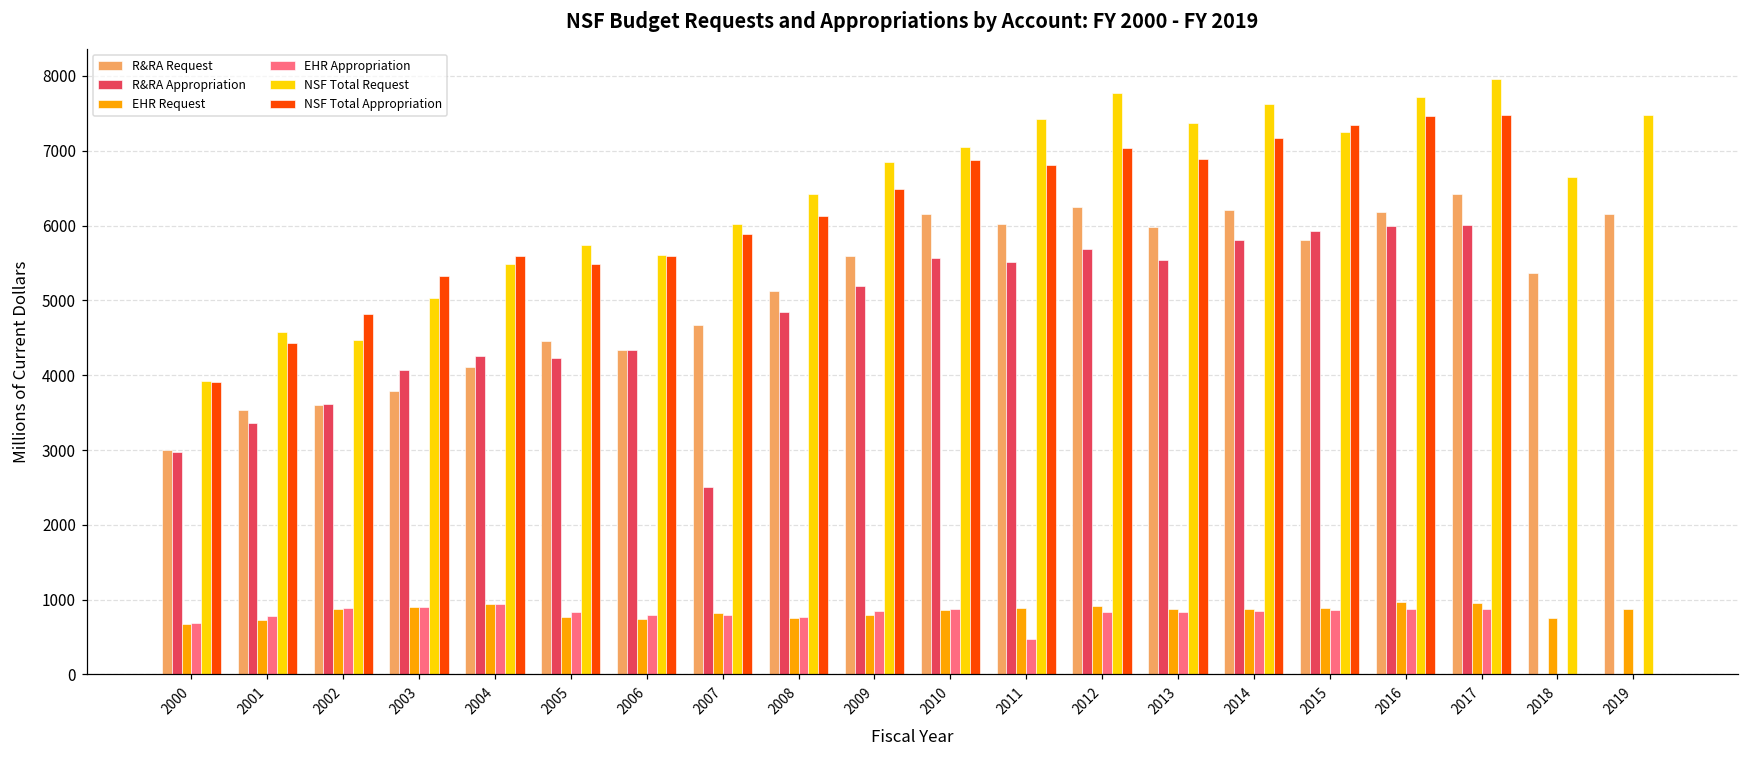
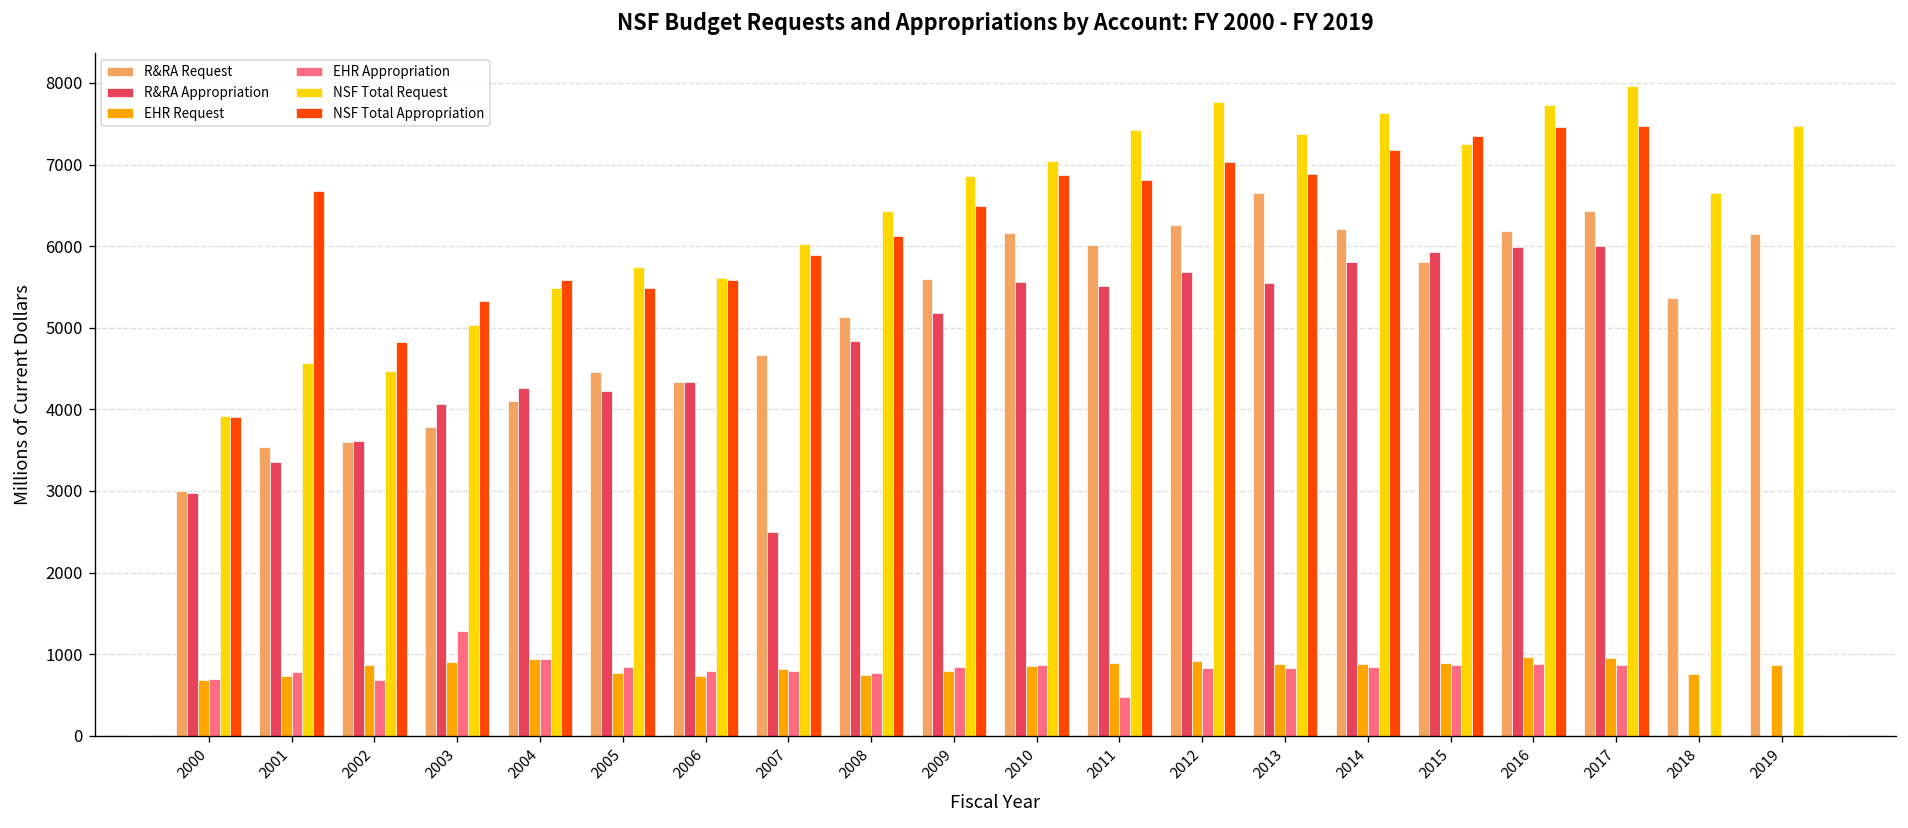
  {
    "R&RA Request": {
      "2000": 3000,
      "2001": 3500,
      "2002": 3600,
      "2003": 3800,
      "2004": 4100,
      "2005": 4500,
      "2006": 4300,
      "2007": 4700,
      "2008": 5100,
      "2009": 5600,
      "2010": 6200,
      "2011": 6000,
      "2012": 6300,
-     "2013": 6000,
+     "2013": 6600,
      "2014": 6200,
      "2015": 5800,
      "2016": 6200,
      "2017": 6400,
      "2018": 5400,
      "2019": 6200
    },
    "R&RA Appropriation": {
      "2000": 3000,
      "2001": 3400,
      "2002": 3600,
      "2003": 4100,
      "2004": 4300,
      "2005": 4200,
      "2006": 4300,
      "2007": 2500,
      "2008": 4800,
      "2009": 5200,
      "2010": 5600,
      "2011": 5500,
      "2012": 5700,
      "2013": 5500,
      "2014": 5800,
      "2015": 5900,
      "2016": 6000,
      "2017": 6000,
      "2018": 0,
      "2019": 0
    },
    "EHR Appropriation": {
      "2000": 700,
      "2001": 800,
-     "2002": 900,
-     "2003": 900,
+     "2002": 700,
+     "2003": 1300,
      "2004": 900,
      "2005": 800,
      "2006": 800,
      "2007": 800,
      "2008": 800,
      "2009": 800,
      "2010": 900,
      "2011": 500,
      "2012": 800,
      "2013": 800,
      "2014": 800,
      "2015": 900,
      "2016": 900,
      "2017": 900,
      "2018": 0,
      "2019": 0
    },
    "NSF Total Appropriation": {
      "2000": 3900,
-     "2001": 4400,
+     "2001": 6700,
      "2002": 4800,
      "2003": 5300,
      "2004": 5600,
      "2005": 5500,
      "2006": 5600,
      "2007": 5900,
      "2008": 6100,
      "2009": 6500,
      "2010": 6900,
      "2011": 6800,
      "2012": 7000,
      "2013": 6900,
      "2014": 7200,
      "2015": 7300,
      "2016": 7500,
      "2017": 7500,
      "2018": 0,
      "2019": 0
    }
  }
